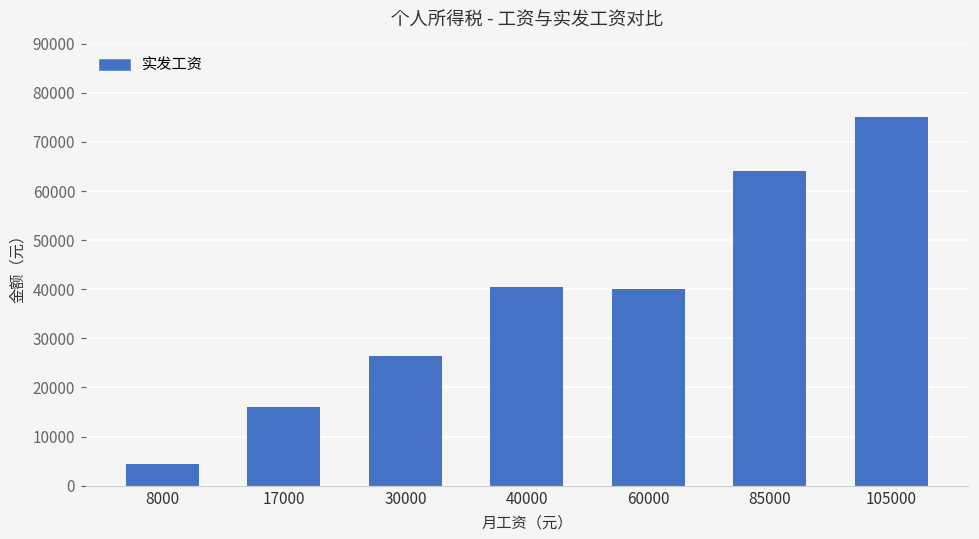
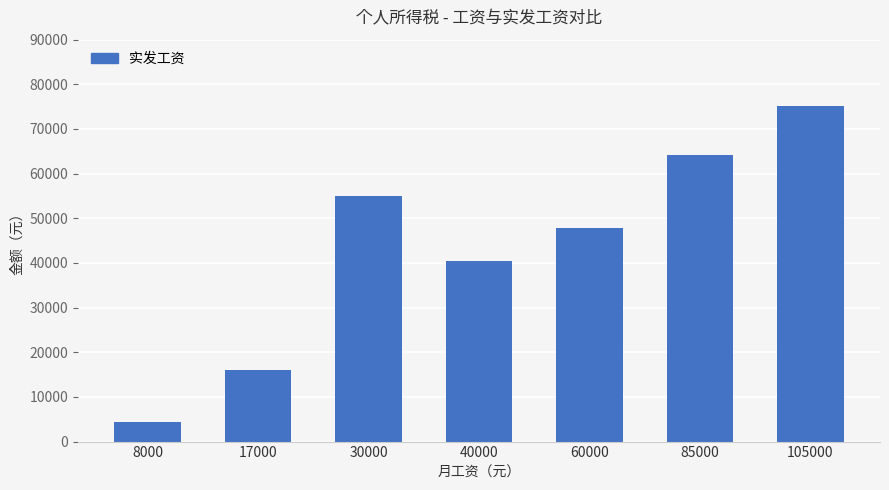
  {
    "8000": 4000,
    "17000": 16000,
-   "30000": 26000,
+   "30000": 55000,
    "40000": 40000,
-   "60000": 40000,
+   "60000": 48000,
    "85000": 64000,
    "105000": 75000
  }
